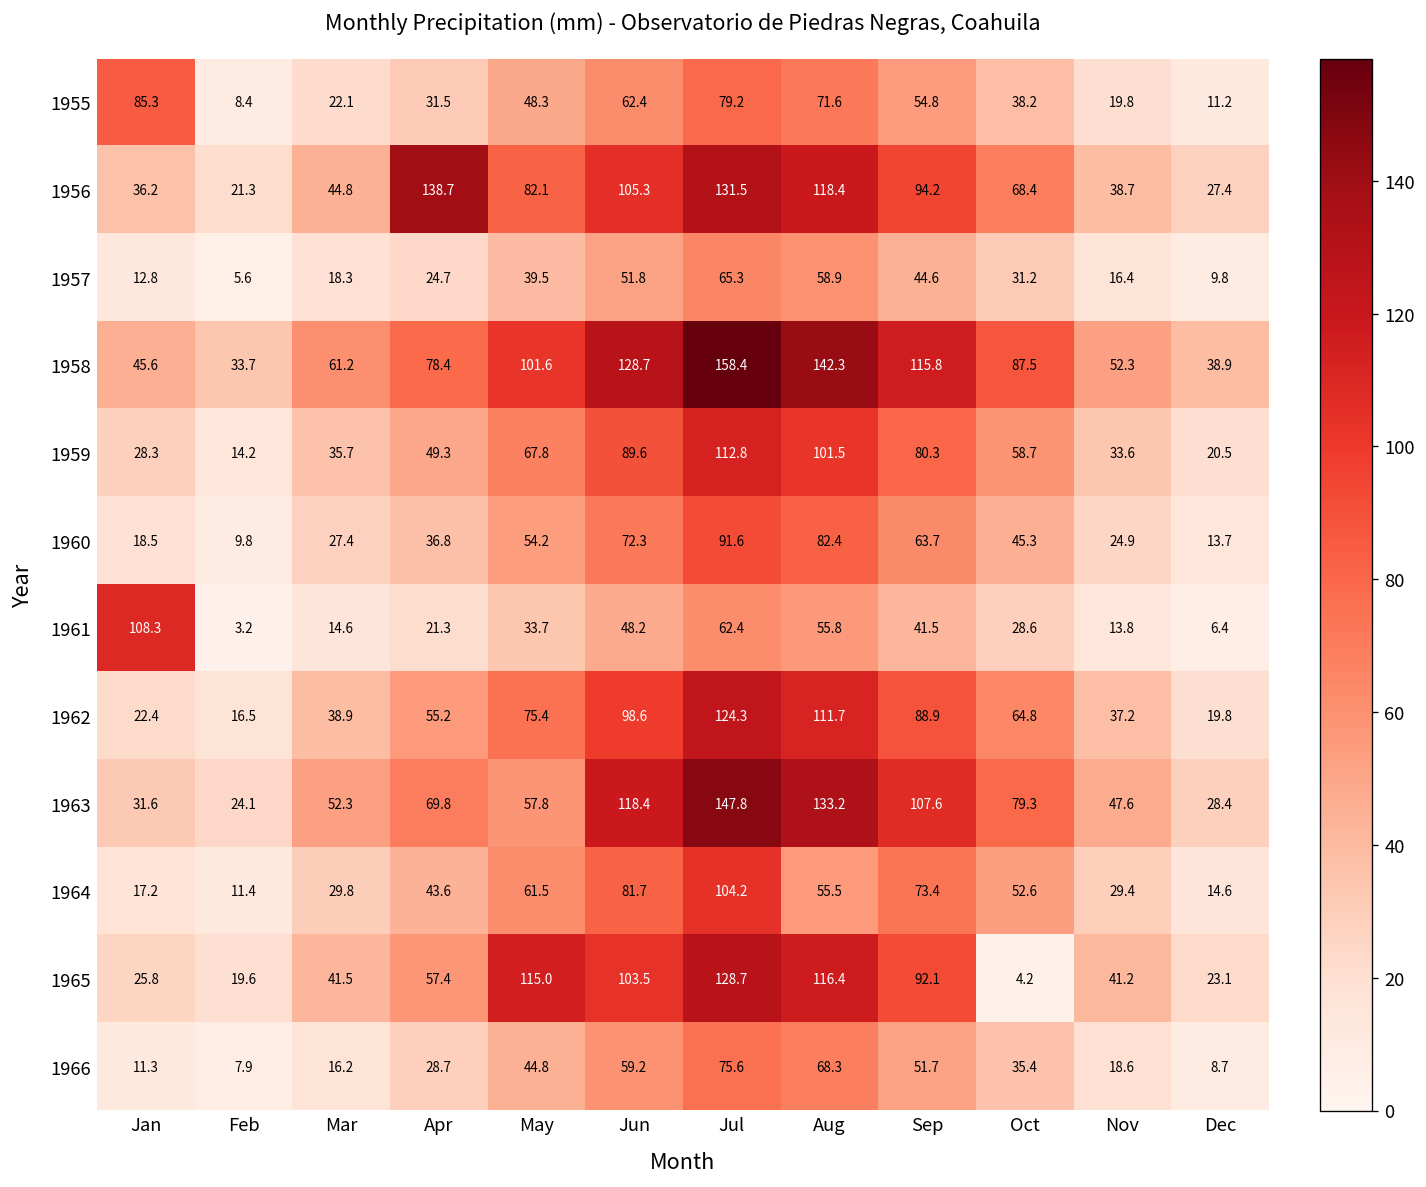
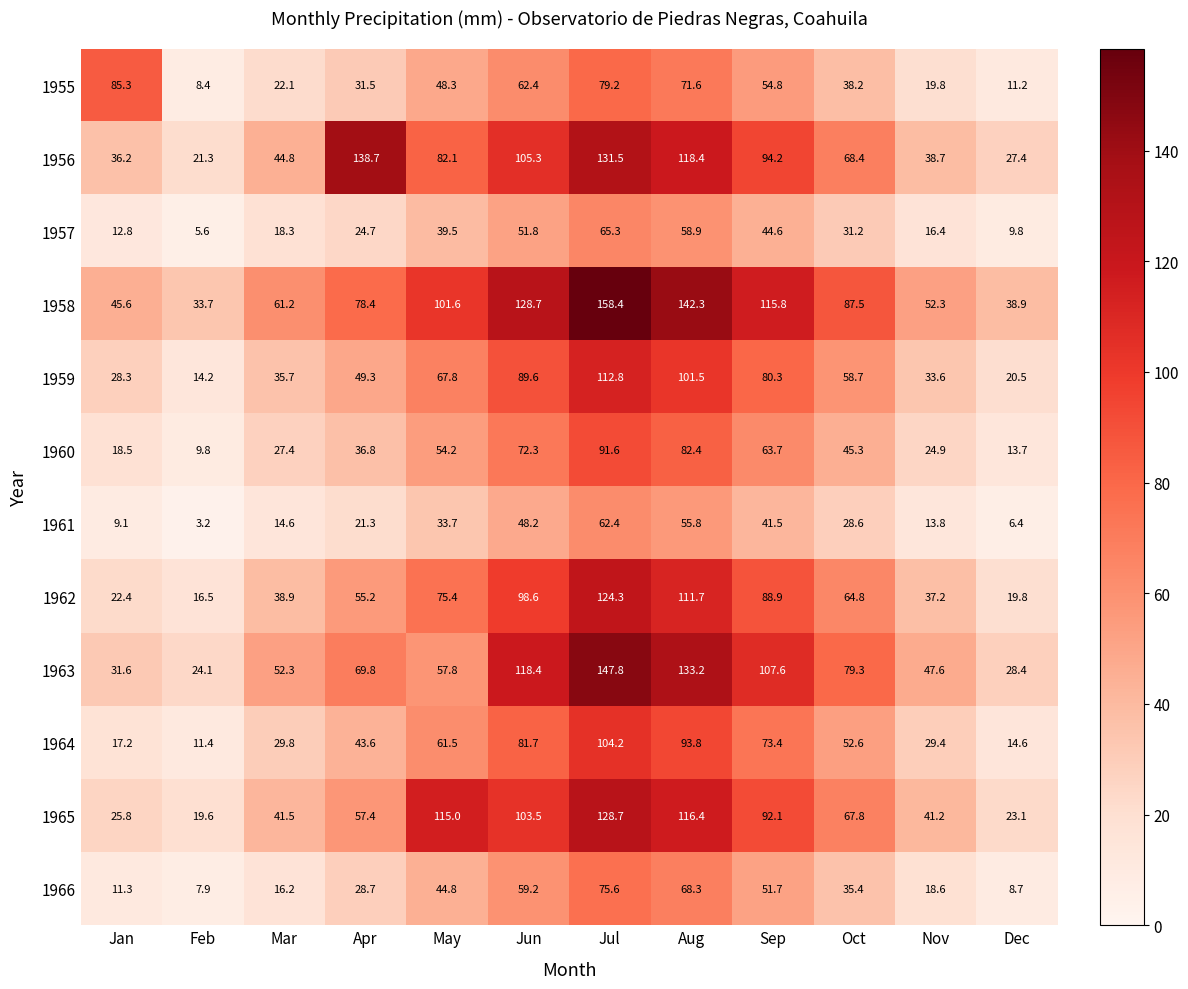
  {
    "1955": {
      "Jan": 85.3,
      "Feb": 8.4,
      "Mar": 22.1,
      "Apr": 31.5,
      "May": 48.3,
      "Jun": 62.4,
      "Jul": 79.2,
      "Aug": 71.6,
      "Sep": 54.8,
      "Oct": 38.2,
      "Nov": 19.8,
      "Dec": 11.2
    },
    "1956": {
      "Jan": 36.2,
      "Feb": 21.3,
      "Mar": 44.8,
      "Apr": 138.7,
      "May": 82.1,
      "Jun": 105.3,
      "Jul": 131.5,
      "Aug": 118.4,
      "Sep": 94.2,
      "Oct": 68.4,
      "Nov": 38.7,
      "Dec": 27.4
    },
    "1957": {
      "Jan": 12.8,
      "Feb": 5.6,
      "Mar": 18.3,
      "Apr": 24.7,
      "May": 39.5,
      "Jun": 51.8,
      "Jul": 65.3,
      "Aug": 58.9,
      "Sep": 44.6,
      "Oct": 31.2,
      "Nov": 16.4,
      "Dec": 9.8
    },
    "1958": {
      "Jan": 45.6,
      "Feb": 33.7,
      "Mar": 61.2,
      "Apr": 78.4,
      "May": 101.6,
      "Jun": 128.7,
      "Jul": 158.4,
      "Aug": 142.3,
      "Sep": 115.8,
      "Oct": 87.5,
      "Nov": 52.3,
      "Dec": 38.9
    },
    "1959": {
      "Jan": 28.3,
      "Feb": 14.2,
      "Mar": 35.7,
      "Apr": 49.3,
      "May": 67.8,
      "Jun": 89.6,
      "Jul": 112.8,
      "Aug": 101.5,
      "Sep": 80.3,
      "Oct": 58.7,
      "Nov": 33.6,
      "Dec": 20.5
    },
    "1960": {
      "Jan": 18.5,
      "Feb": 9.8,
      "Mar": 27.4,
      "Apr": 36.8,
      "May": 54.2,
      "Jun": 72.3,
      "Jul": 91.6,
      "Aug": 82.4,
      "Sep": 63.7,
      "Oct": 45.3,
      "Nov": 24.9,
      "Dec": 13.7
    },
    "1961": {
-     "Jan": 108.3,
+     "Jan": 9.1,
      "Feb": 3.2,
      "Mar": 14.6,
      "Apr": 21.3,
      "May": 33.7,
      "Jun": 48.2,
      "Jul": 62.4,
      "Aug": 55.8,
      "Sep": 41.5,
      "Oct": 28.6,
      "Nov": 13.8,
      "Dec": 6.4
    },
    "1962": {
      "Jan": 22.4,
      "Feb": 16.5,
      "Mar": 38.9,
      "Apr": 55.2,
      "May": 75.4,
      "Jun": 98.6,
      "Jul": 124.3,
      "Aug": 111.7,
      "Sep": 88.9,
      "Oct": 64.8,
      "Nov": 37.2,
      "Dec": 19.8
    },
    "1963": {
      "Jan": 31.6,
      "Feb": 24.1,
      "Mar": 52.3,
      "Apr": 69.8,
      "May": 57.8,
      "Jun": 118.4,
      "Jul": 147.8,
      "Aug": 133.2,
      "Sep": 107.6,
      "Oct": 79.3,
      "Nov": 47.6,
      "Dec": 28.4
    },
    "1964": {
      "Jan": 17.2,
      "Feb": 11.4,
      "Mar": 29.8,
      "Apr": 43.6,
      "May": 61.5,
      "Jun": 81.7,
      "Jul": 104.2,
-     "Aug": 55.5,
+     "Aug": 93.8,
      "Sep": 73.4,
      "Oct": 52.6,
      "Nov": 29.4,
      "Dec": 14.6
    },
    "1965": {
      "Jan": 25.8,
      "Feb": 19.6,
      "Mar": 41.5,
      "Apr": 57.4,
      "May": 115.0,
      "Jun": 103.5,
      "Jul": 128.7,
      "Aug": 116.4,
      "Sep": 92.1,
-     "Oct": 4.2,
+     "Oct": 67.8,
      "Nov": 41.2,
      "Dec": 23.1
    },
    "1966": {
      "Jan": 11.3,
      "Feb": 7.9,
      "Mar": 16.2,
      "Apr": 28.7,
      "May": 44.8,
      "Jun": 59.2,
      "Jul": 75.6,
      "Aug": 68.3,
      "Sep": 51.7,
      "Oct": 35.4,
      "Nov": 18.6,
      "Dec": 8.7
    }
  }
